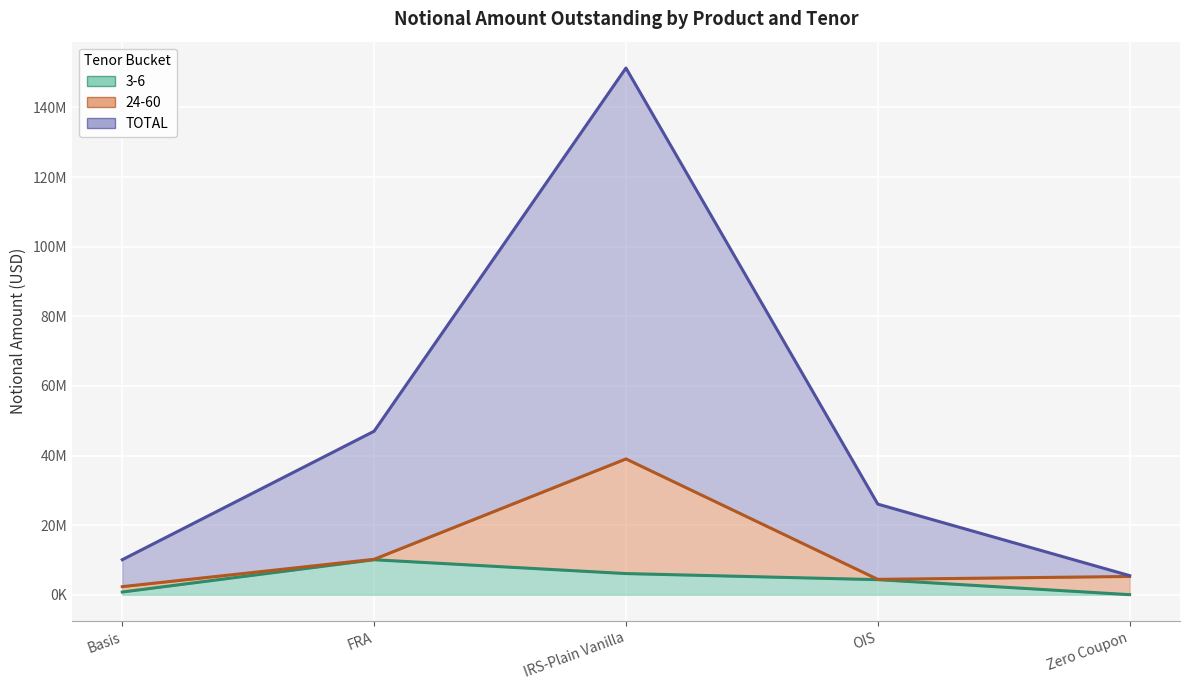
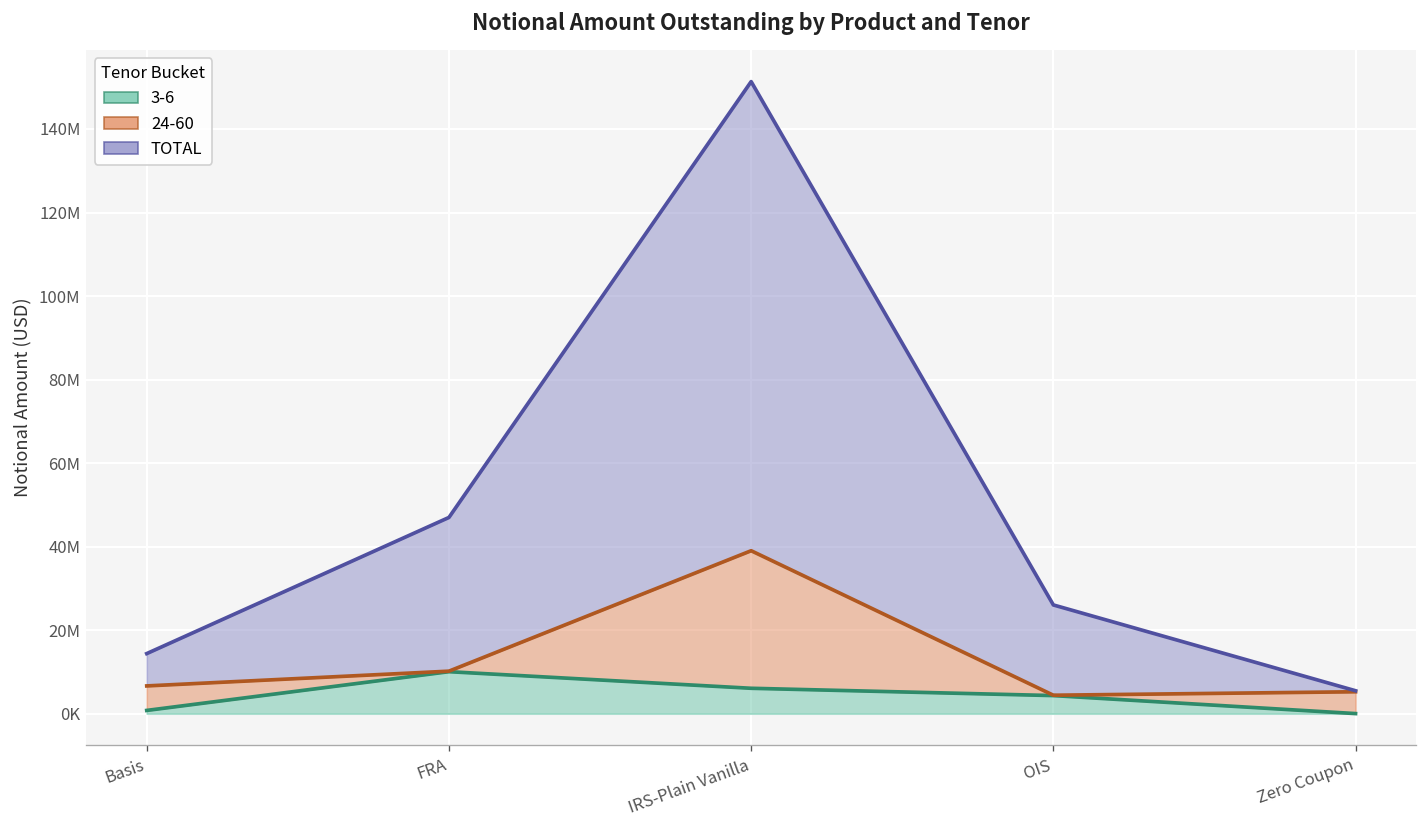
  {
    "24-60": {
-     "Basis": 2000000,
+     "Basis": 6000000,
      "IRS-Plain Vanilla": 33000000
    }
  }
